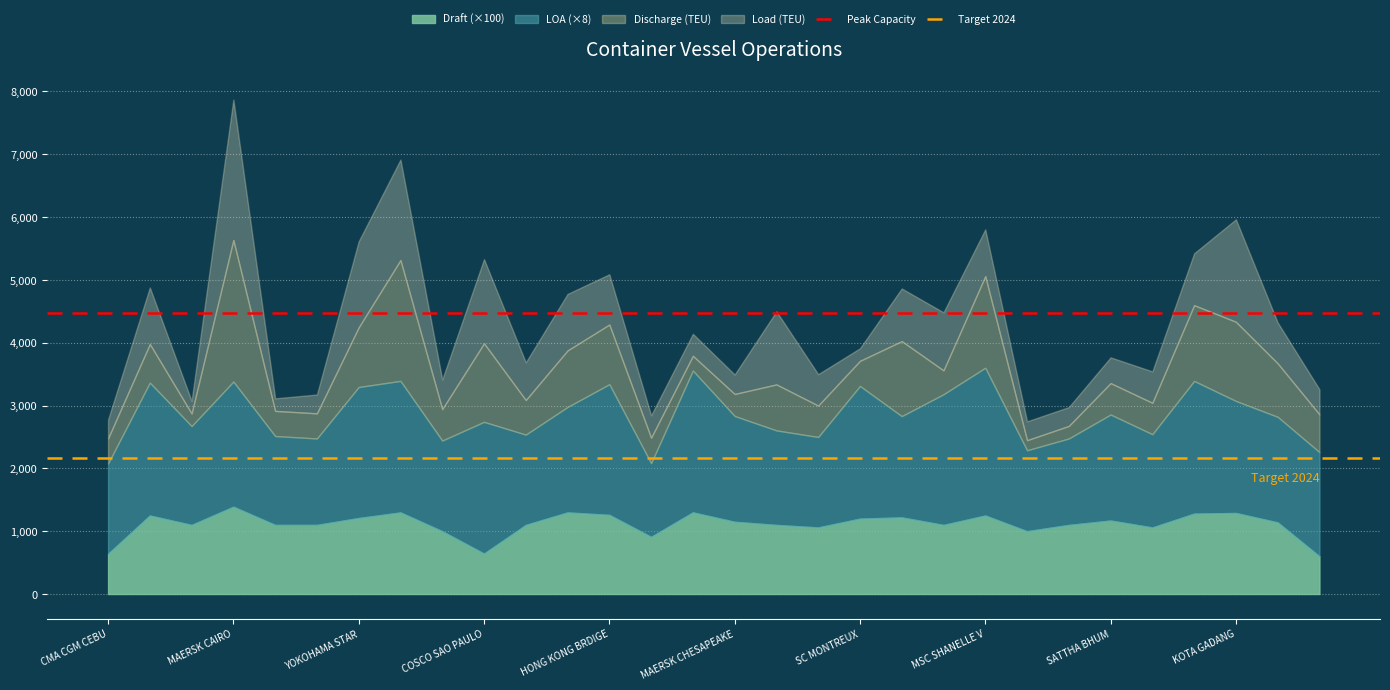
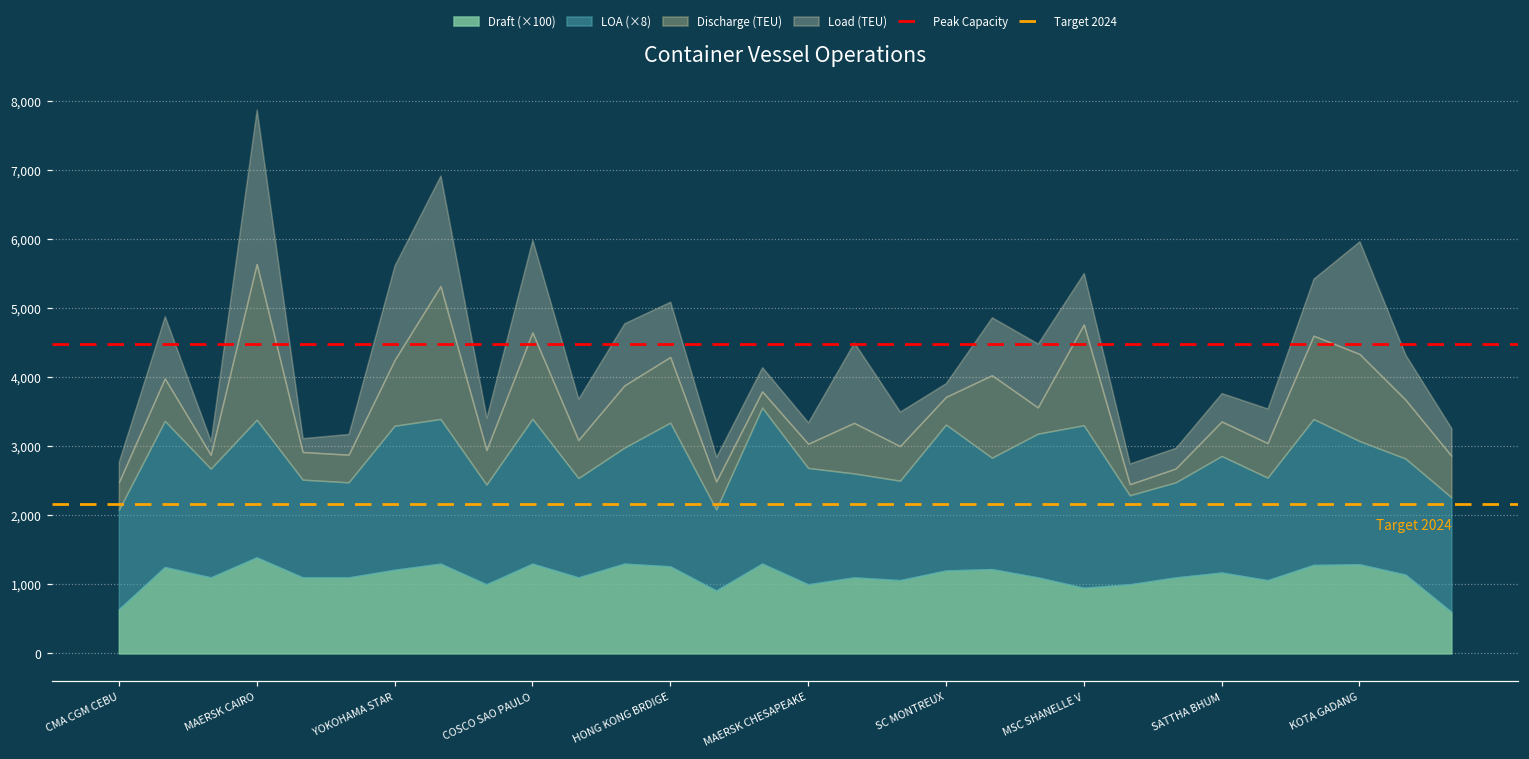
  {
    "Draft (×100)": {
      "CMA CGM CEBU": "600",
      "MAERSK CAIRO": "1,400",
      "YOKOHAMA STAR": "1,200",
-     "COSCO SAO PAULO": "600",
+     "COSCO SAO PAULO": "1,300",
      "HONG KONG BRDIGE": "1,300",
-     "MAERSK CHESAPEAKE": "1,200",
+     "MAERSK CHESAPEAKE": "1,000",
      "SC MONTREUX": "1,200",
-     "MSC SHANELLE V": "1,300",
+     "MSC SHANELLE V": "1,000",
      "SATTHA BHUM": "1,200",
      "KOTA GADANG": "1,300"
    }
  }
